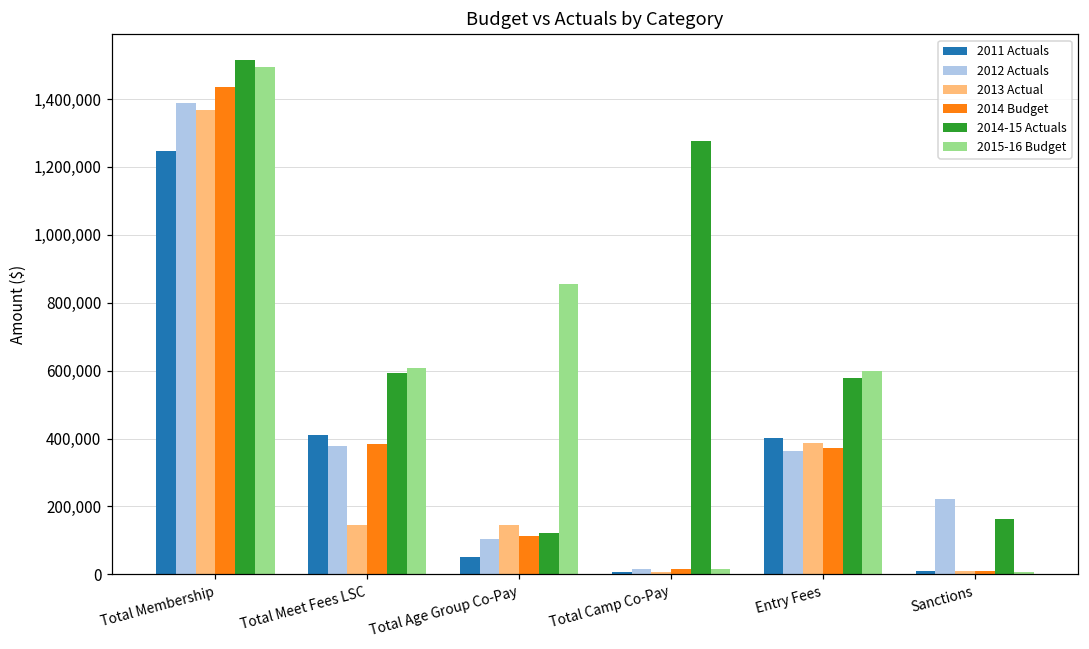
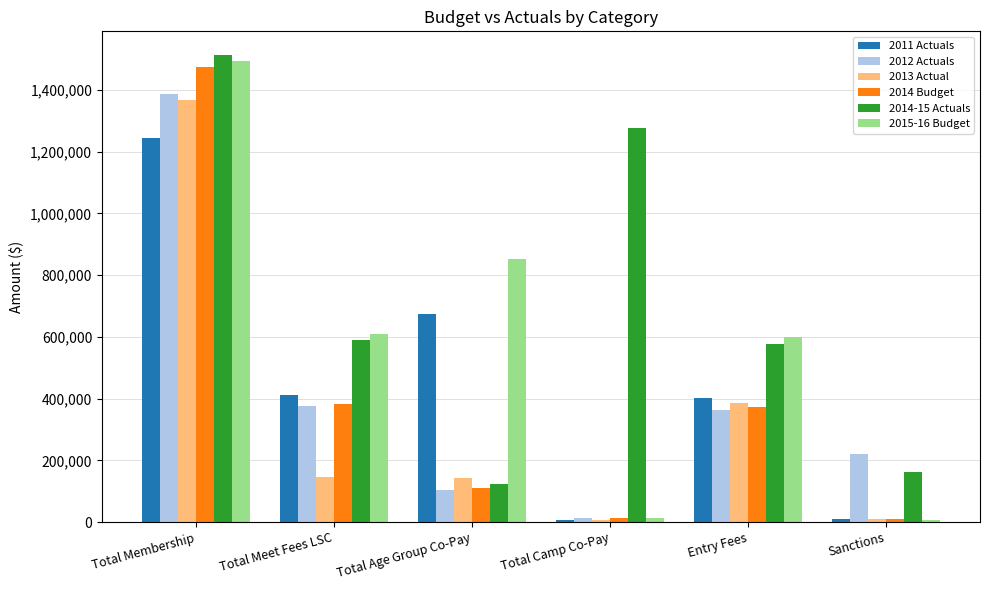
  {
    "2011 Actuals": {
      "Total Membership": "1,250,000",
      "Total Meet Fees LSC": "410,000",
-     "Total Age Group Co-Pay": "50,000",
+     "Total Age Group Co-Pay": "670,000",
      "Entry Fees": "400,000",
      "Sanctions": "10,000"
    },
    "2012 Actuals": {
      "Total Membership": "1,390,000",
      "Total Meet Fees LSC": "380,000",
      "Total Age Group Co-Pay": "100,000",
      "Total Camp Co-Pay": "10,000",
      "Entry Fees": "360,000",
      "Sanctions": "220,000"
    },
    "2013 Actual": {
      "Total Membership": "1,370,000",
      "Total Meet Fees LSC": "150,000",
      "Total Age Group Co-Pay": "140,000",
      "Entry Fees": "390,000",
      "Sanctions": "10,000"
    },
    "2014 Budget": {
-     "Total Membership": "1,430,000",
+     "Total Membership": "1,480,000",
      "Total Meet Fees LSC": "380,000",
      "Total Age Group Co-Pay": "110,000",
      "Total Camp Co-Pay": "10,000",
      "Entry Fees": "370,000",
      "Sanctions": "10,000"
    },
    "2014-15 Actuals": {
      "Total Membership": "1,510,000",
      "Total Meet Fees LSC": "590,000",
      "Total Age Group Co-Pay": "120,000",
      "Total Camp Co-Pay": "1,280,000",
      "Entry Fees": "580,000",
      "Sanctions": "160,000"
    },
    "2015-16 Budget": {
      "Total Membership": "1,490,000",
      "Total Meet Fees LSC": "610,000",
      "Total Age Group Co-Pay": "850,000",
      "Total Camp Co-Pay": "10,000",
      "Entry Fees": "600,000"
    }
  }
